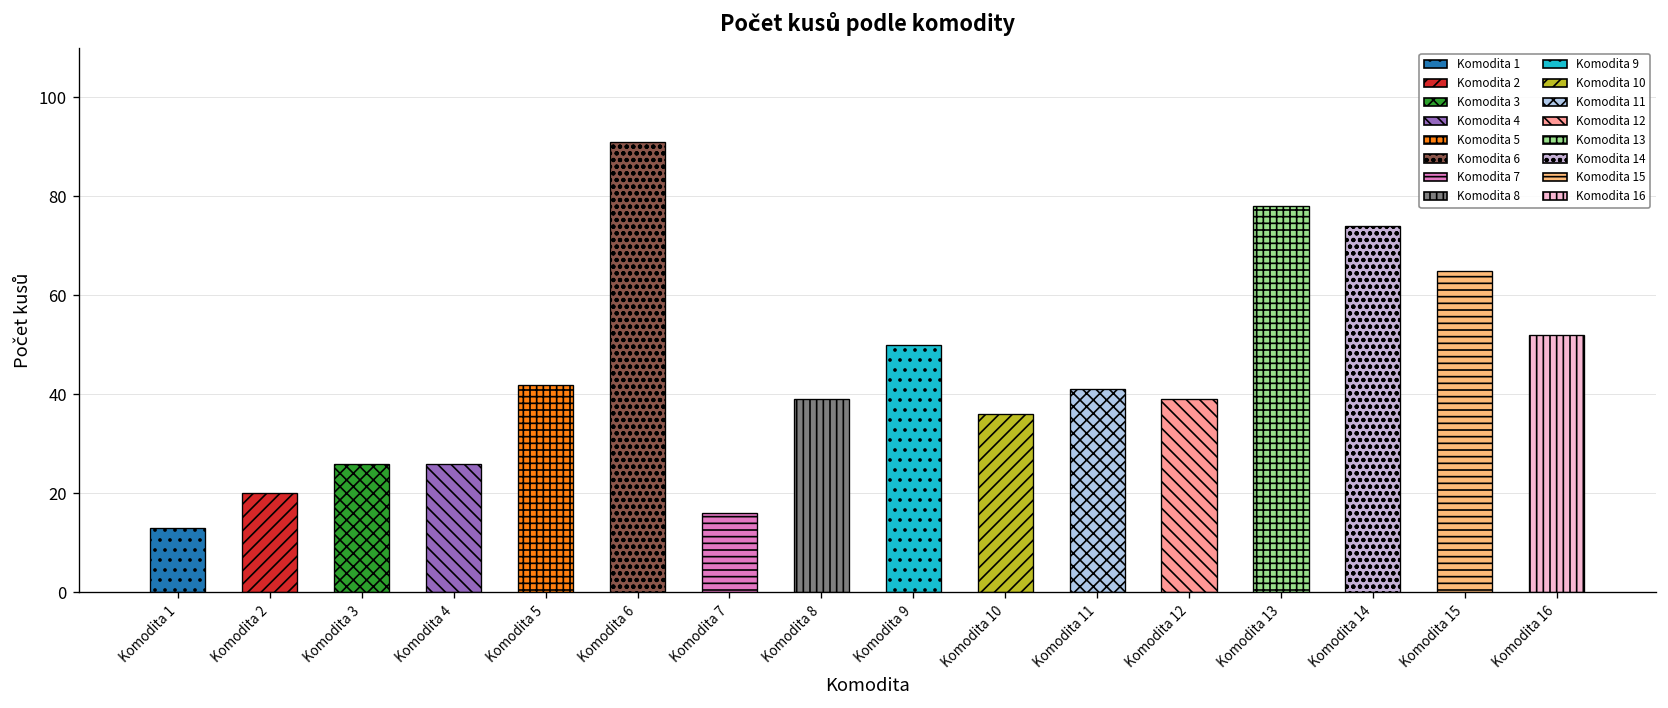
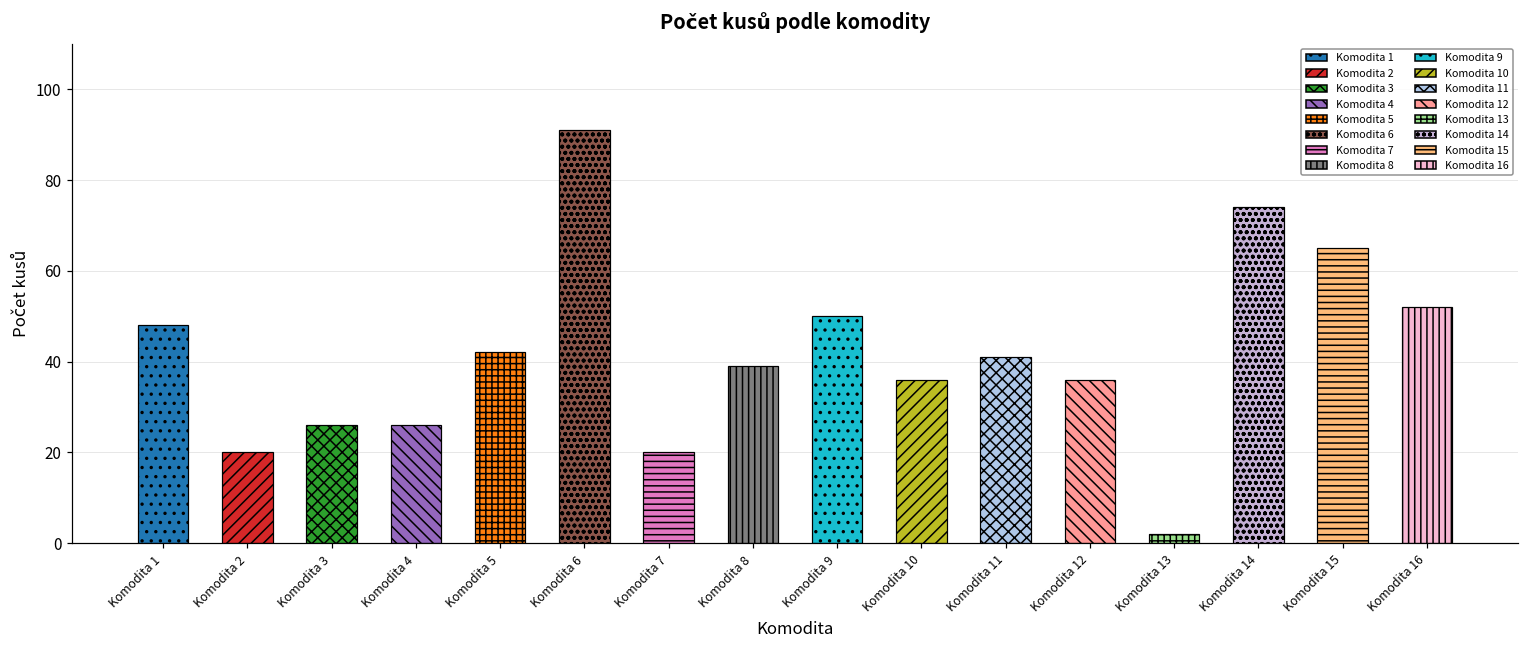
  {
-   "Komodita 1": 13,
+   "Komodita 1": 48,
    "Komodita 2": 20,
    "Komodita 3": 26,
    "Komodita 4": 26,
    "Komodita 5": 42,
    "Komodita 6": 91,
-   "Komodita 7": 16,
+   "Komodita 7": 20,
    "Komodita 8": 39,
    "Komodita 9": 50,
    "Komodita 10": 36,
    "Komodita 11": 41,
-   "Komodita 12": 39,
-   "Komodita 13": 78,
+   "Komodita 12": 36,
+   "Komodita 13": 2,
    "Komodita 14": 74,
    "Komodita 15": 65,
    "Komodita 16": 52
  }
